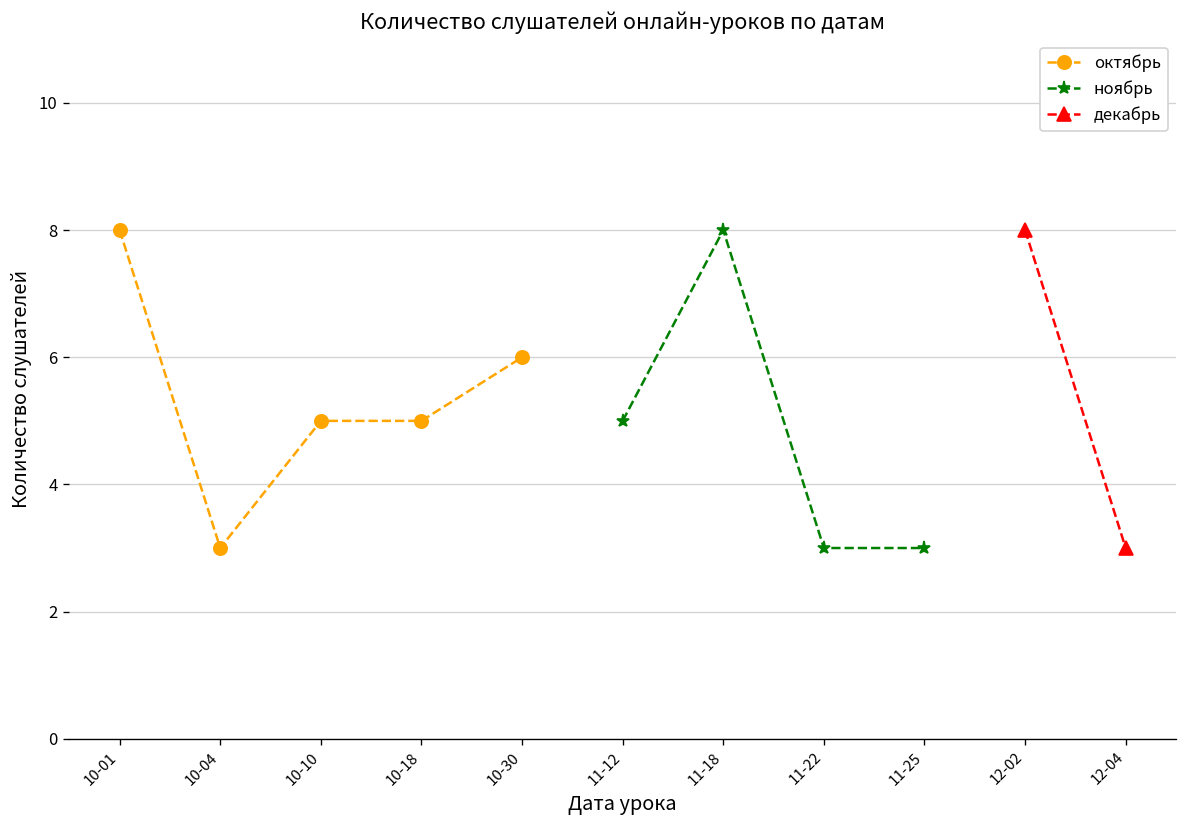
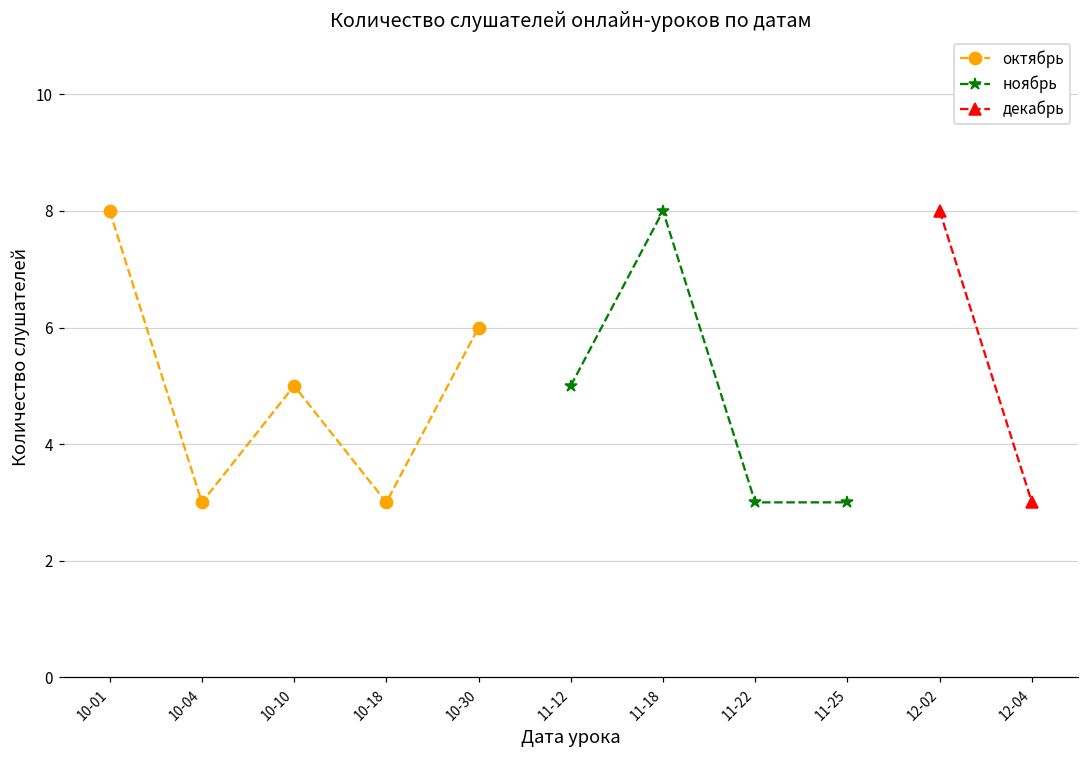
  {
    "октябрь": {
      "10-01": 8,
      "10-04": 3,
      "10-10": 5,
-     "10-18": 5,
+     "10-18": 3,
      "10-30": 6
    },
    "ноябрь": {
      "11-12": 5,
      "11-18": 8,
      "11-22": 3,
      "11-25": 3
    },
    "декабрь": {
      "12-02": 8,
      "12-04": 3
    }
  }
